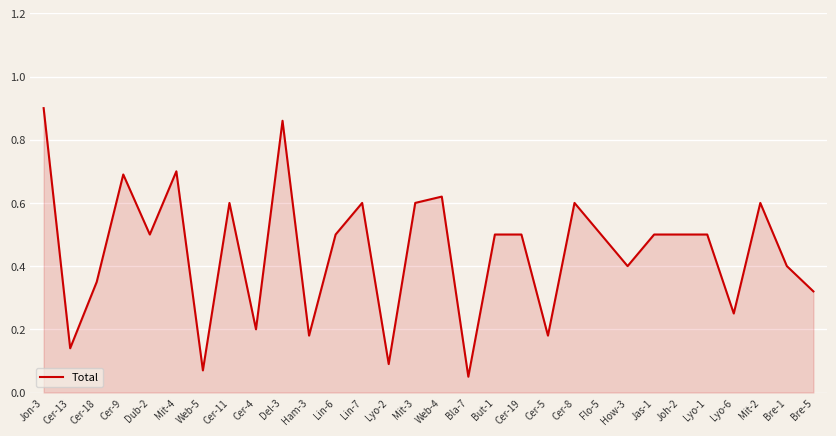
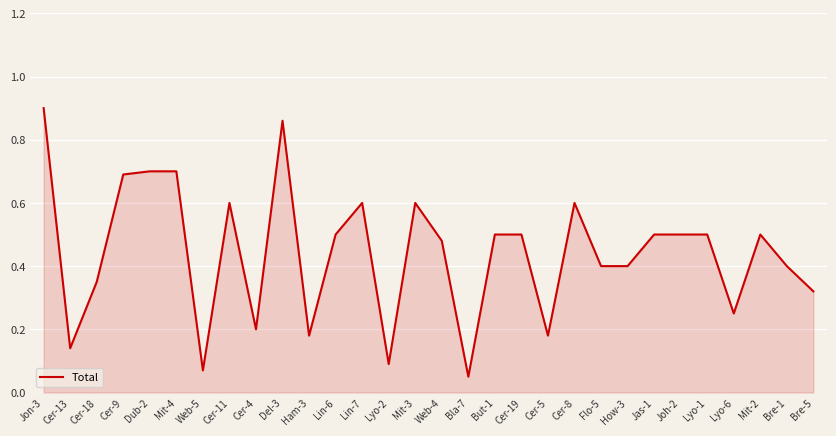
  {
    "Jon-3": 0.90,
    "Cer-13": 0.14,
    "Cer-18": 0.35,
    "Cer-9": 0.69,
-   "Dub-2": 0.5,
+   "Dub-2": 0.7,
    "Mit-4": 0.70,
    "Web-5": 0.07,
    "Cer-11": 0.60,
    "Cer-4": 0.20,
    "Del-3": 0.86,
    "Ham-3": 0.18,
    "Lin-6": 0.50,
    "Lin-7": 0.60,
    "Lyo-2": 0.09,
    "Mit-3": 0.60,
-   "Web-4": 0.62,
+   "Web-4": 0.48,
    "Bla-7": 0.05,
    "But-1": 0.50,
    "Cer-19": 0.50,
    "Cer-5": 0.18,
    "Cer-8": 0.60,
-   "Flo-5": 0.5,
+   "Flo-5": 0.4,
    "How-3": 0.40,
    "Jas-1": 0.50,
    "Joh-2": 0.50,
    "Lyo-1": 0.50,
    "Lyo-6": 0.25,
-   "Mit-2": 0.6,
+   "Mit-2": 0.5,
    "Bre-1": 0.40,
    "Bre-5": 0.32
  }
